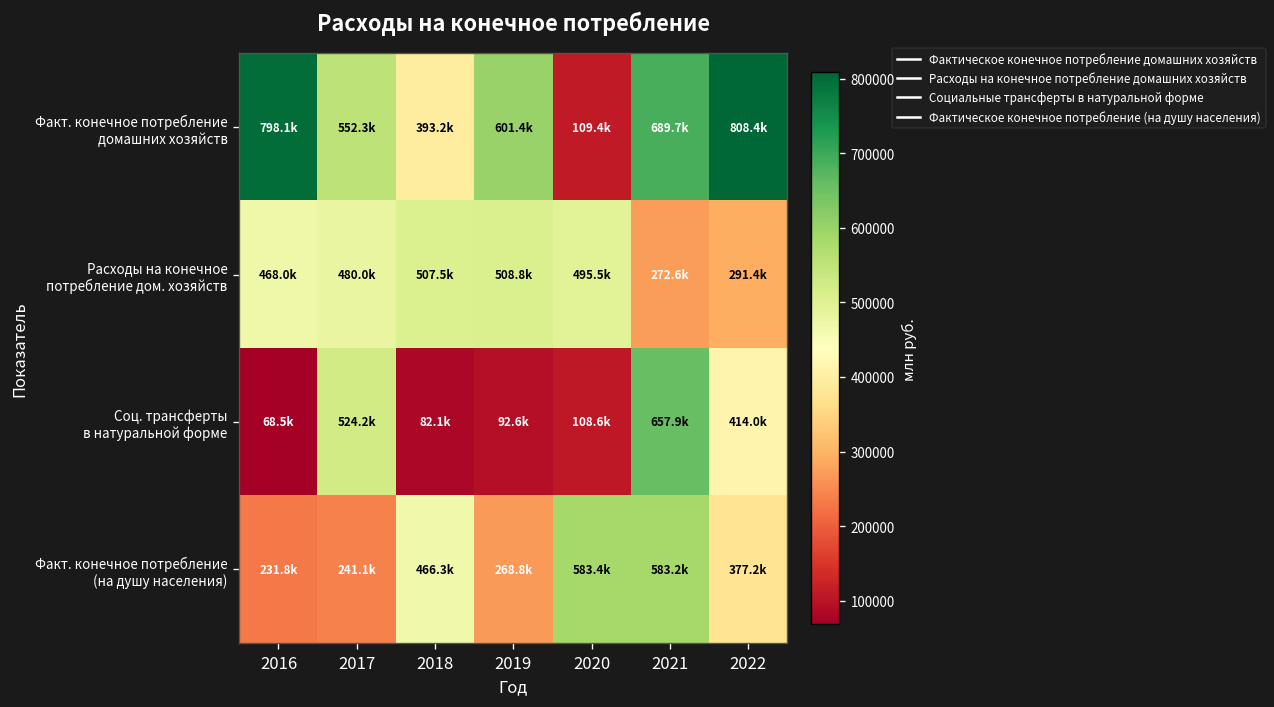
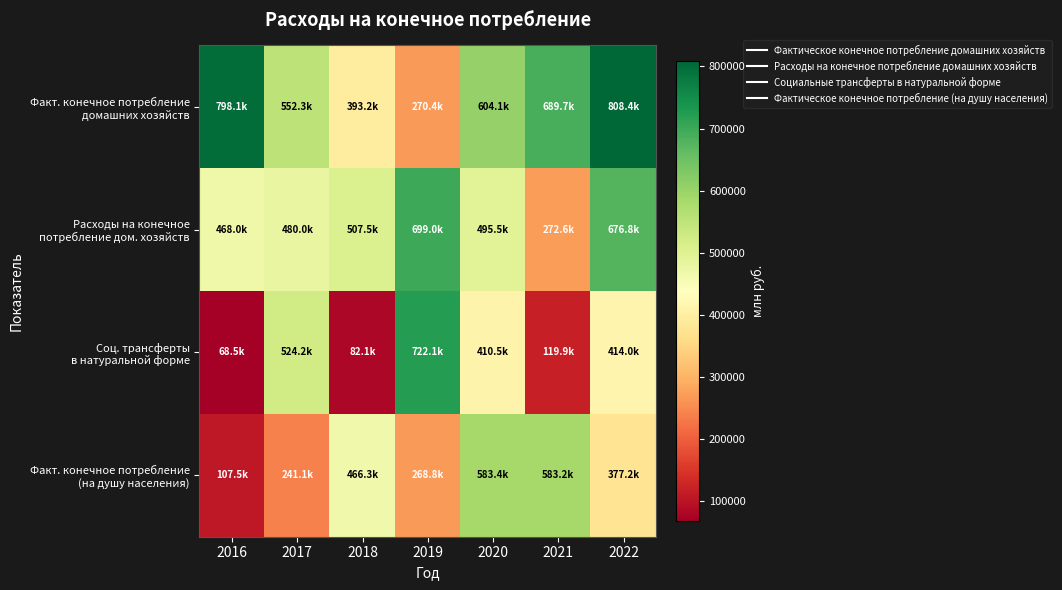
  {
    "Факт. конечное потребление домашних хозяйств": {
      "2016": "798.1k",
      "2017": "552.3k",
      "2018": "393.2k",
-     "2019": "601.4k",
-     "2020": "109.4k",
+     "2019": "270.4k",
+     "2020": "604.1k",
      "2021": "689.7k",
      "2022": "808.4k"
    },
    "Расходы на конечное потребление дом. хозяйств": {
      "2016": "468.0k",
      "2017": "480.0k",
      "2018": "507.5k",
-     "2019": "508.8k",
+     "2019": "699.0k",
      "2020": "495.5k",
      "2021": "272.6k",
-     "2022": "291.4k"
+     "2022": "676.8k"
    },
    "Соц. трансферты в натуральной форме": {
      "2016": "68.5k",
      "2017": "524.2k",
      "2018": "82.1k",
-     "2019": "92.6k",
-     "2020": "108.6k",
-     "2021": "657.9k",
+     "2019": "722.1k",
+     "2020": "410.5k",
+     "2021": "119.9k",
      "2022": "414.0k"
    },
    "Факт. конечное потребление (на душу населения)": {
-     "2016": "231.8k",
+     "2016": "107.5k",
      "2017": "241.1k",
      "2018": "466.3k",
      "2019": "268.8k",
      "2020": "583.4k",
      "2021": "583.2k",
      "2022": "377.2k"
    }
  }
